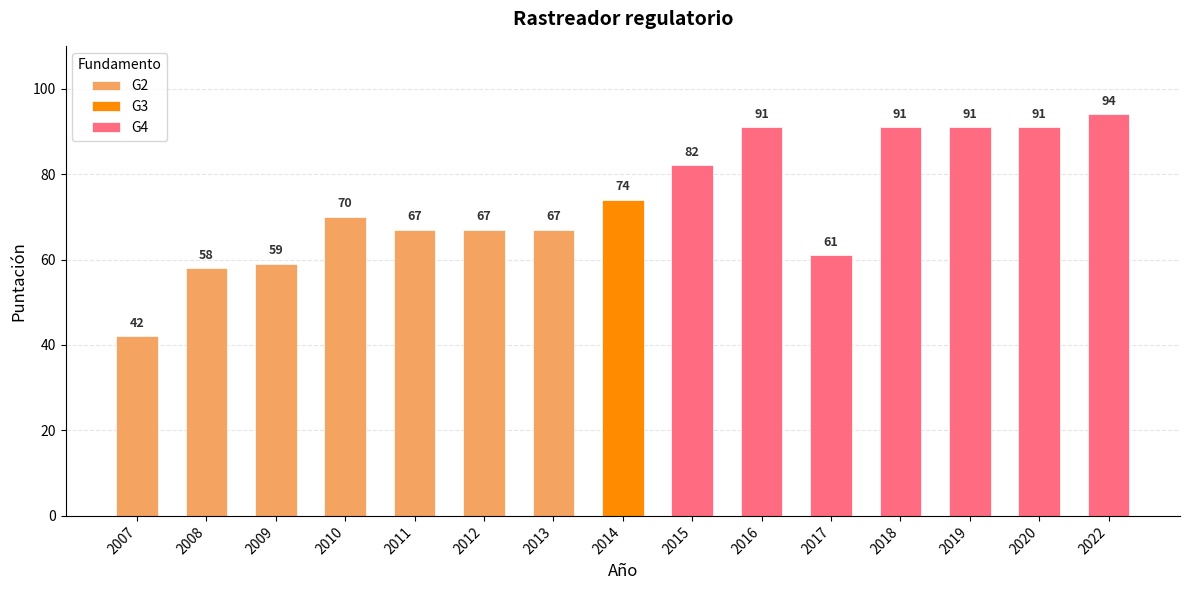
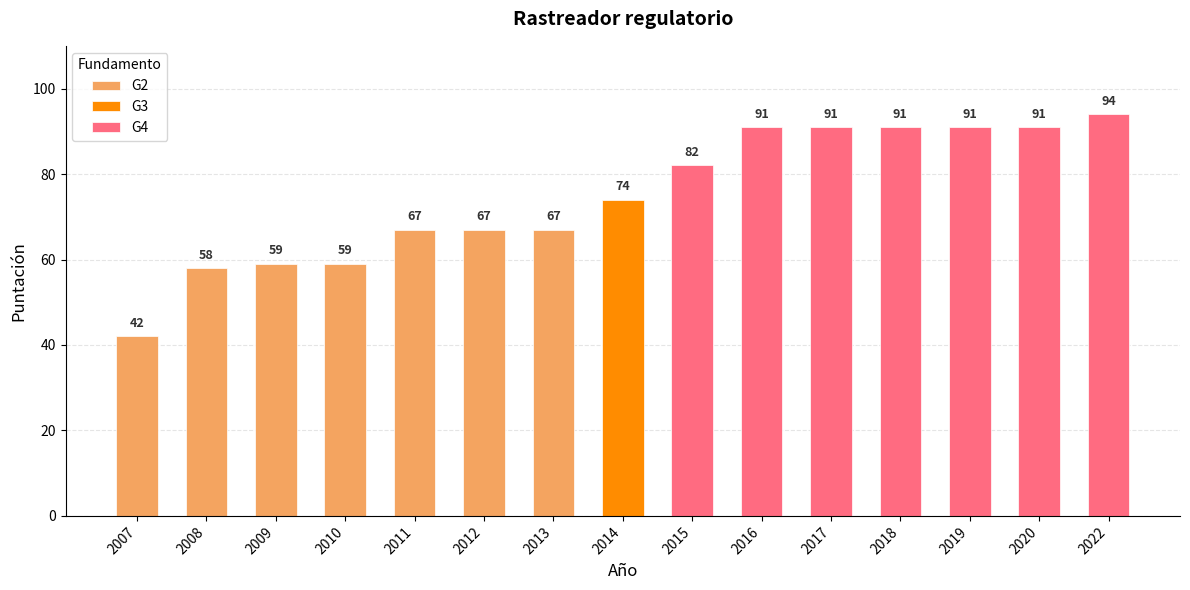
  {
    "2007": 42,
    "2008": 58,
    "2009": 59,
-   "2010": 70,
+   "2010": 59,
    "2011": 67,
    "2012": 67,
    "2013": 67,
    "2014": 74,
    "2015": 82,
    "2016": 91,
-   "2017": 61,
+   "2017": 91,
    "2018": 91,
    "2019": 91,
    "2020": 91,
    "2022": 94
  }
